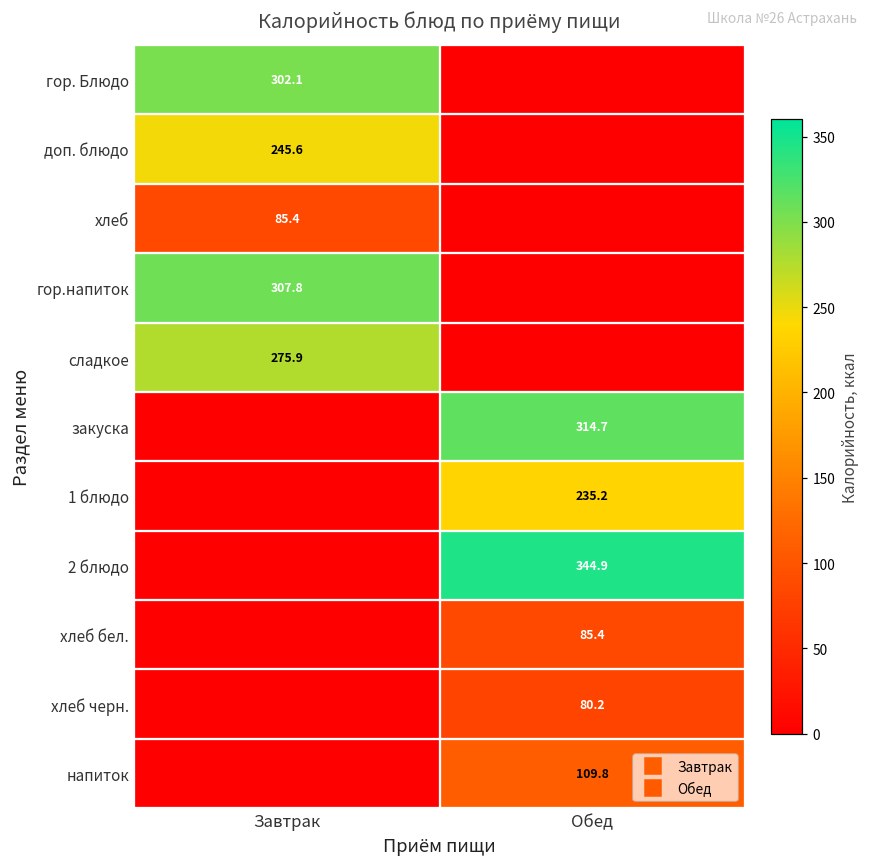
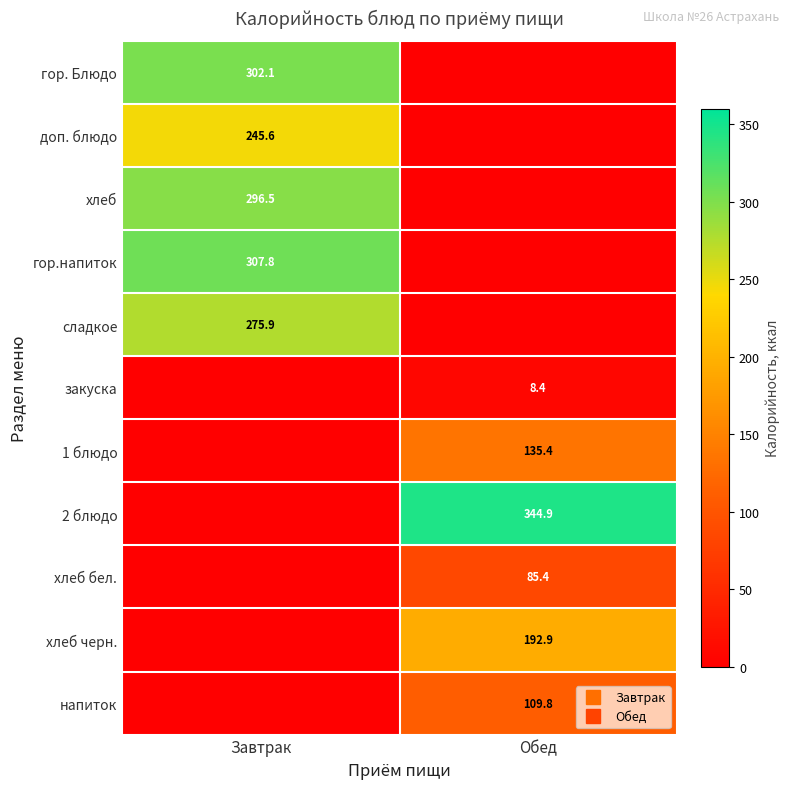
  {
    "гор. Блюдо": {
      "Завтрак": 302.1
    },
    "доп. блюдо": {
      "Завтрак": 245.6
    },
    "хлеб": {
-     "Завтрак": 85.4
+     "Завтрак": 296.5
    },
    "гор.напиток": {
      "Завтрак": 307.8
    },
    "сладкое": {
      "Завтрак": 275.9
    },
    "закуска": {
-     "Обед": 314.7
+     "Обед": 8.4
    },
    "1 блюдо": {
-     "Обед": 235.2
+     "Обед": 135.4
    },
    "2 блюдо": {
      "Обед": 344.9
    },
    "хлеб бел.": {
      "Обед": 85.4
    },
    "хлеб черн.": {
-     "Обед": 80.2
+     "Обед": 192.9
    },
    "напиток": {
      "Обед": 109.8
    }
  }
